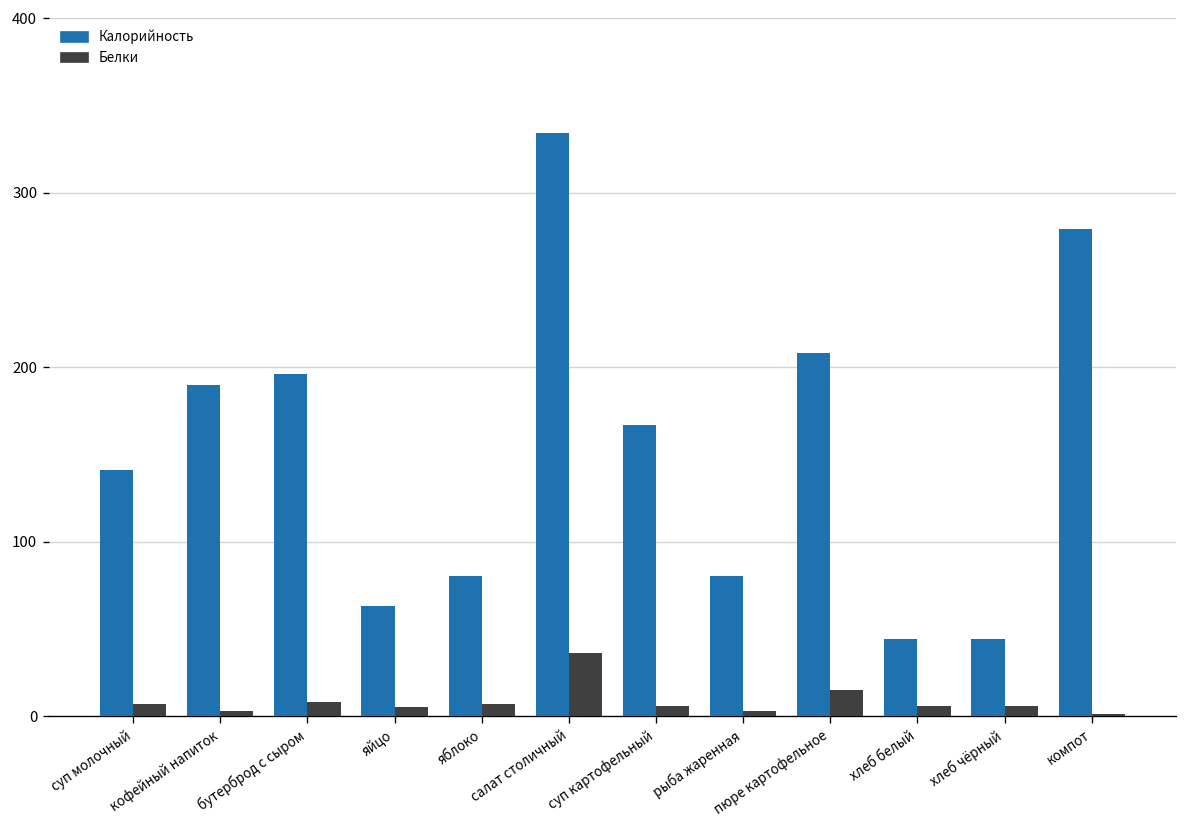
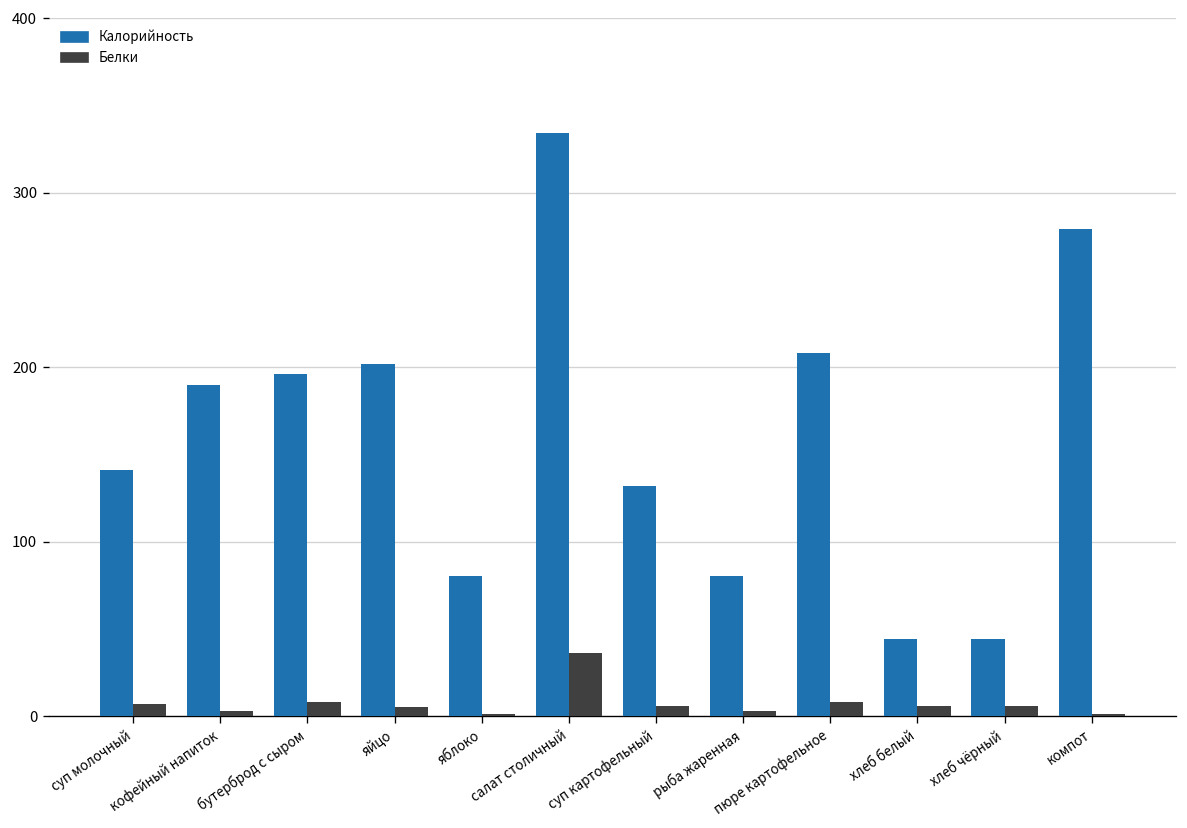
  {
    "Калорийность": {
      "суп молочный": 141,
      "кофейный напиток": 190,
      "бутерброд с сыром": 196,
-     "яйцо": 63,
+     "яйцо": 202,
      "яблоко": 80,
      "салат столичный": 334,
-     "суп картофельный": 167,
+     "суп картофельный": 132,
      "рыба жаренная": 80,
      "пюре картофельное": 208,
      "хлеб белый": 44,
      "хлеб чёрный": 44,
      "компот": 279
    },
    "Белки": {
      "суп молочный": 7,
      "кофейный напиток": 3,
      "бутерброд с сыром": 8,
      "яйцо": 5,
-     "яблоко": 7,
+     "яблоко": 1,
      "салат столичный": 36,
      "суп картофельный": 6,
      "рыба жаренная": 3,
-     "пюре картофельное": 15,
+     "пюре картофельное": 8,
      "хлеб белый": 6,
      "хлеб чёрный": 6
    }
  }
